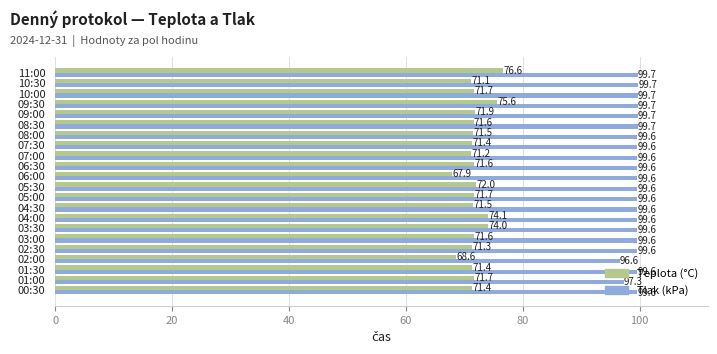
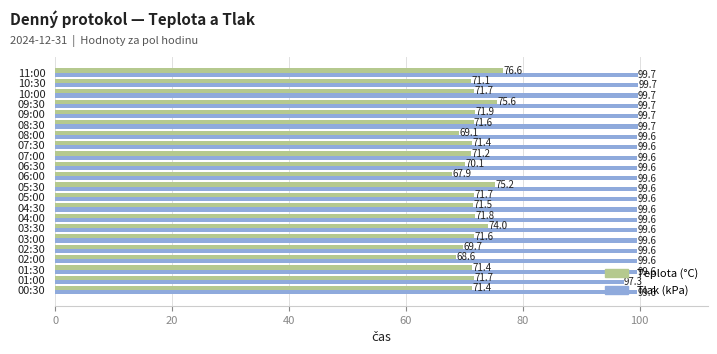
  {
    "Teplota (°C)": {
      "11:00": 76.6,
      "10:30": 71.1,
      "10:00": 71.7,
      "09:30": 75.6,
      "09:00": 71.9,
      "08:30": 71.6,
-     "08:00": 71.5,
+     "08:00": 69.1,
      "07:30": 71.4,
      "07:00": 71.2,
-     "06:30": 71.6,
+     "06:30": 70.1,
      "06:00": 67.9,
-     "05:30": 72.0,
+     "05:30": 75.2,
      "05:00": 71.7,
      "04:30": 71.5,
-     "04:00": 74.1,
+     "04:00": 71.8,
      "03:30": 74.0,
      "03:00": 71.6,
-     "02:30": 71.3,
+     "02:30": 69.7,
      "02:00": 68.6,
      "01:30": 71.4,
      "01:00": 71.7,
      "00:30": 71.4
    },
    "Tlak (kPa)": {
      "11:00": 99.7,
      "10:30": 99.7,
      "10:00": 99.7,
      "09:30": 99.7,
      "09:00": 99.7,
      "08:30": 99.7,
      "08:00": 99.6,
      "07:30": 99.6,
      "07:00": 99.6,
      "06:30": 99.6,
      "06:00": 99.6,
      "05:30": 99.6,
      "05:00": 99.6,
      "04:30": 99.6,
      "04:00": 99.6,
      "03:30": 99.6,
      "03:00": 99.6,
      "02:30": 99.6,
-     "02:00": 96.6,
+     "02:00": 99.6,
      "01:30": 99.6,
      "01:00": 97.3,
      "00:30": 99.6
    }
  }
